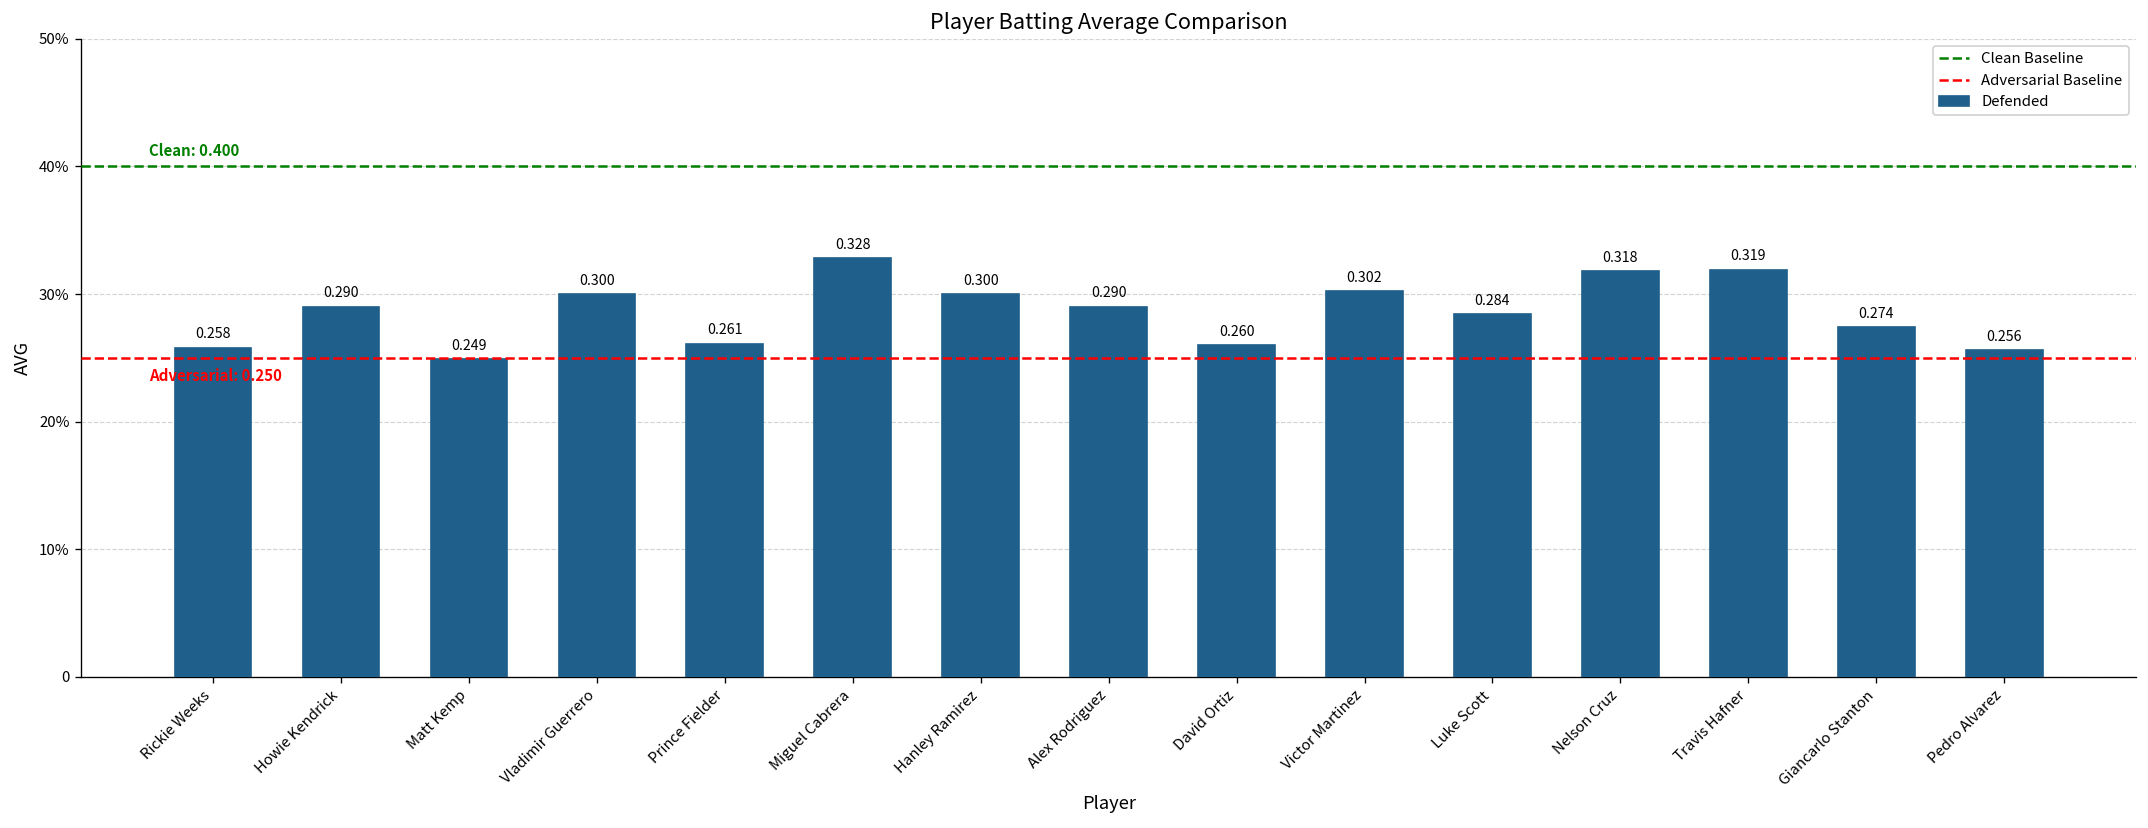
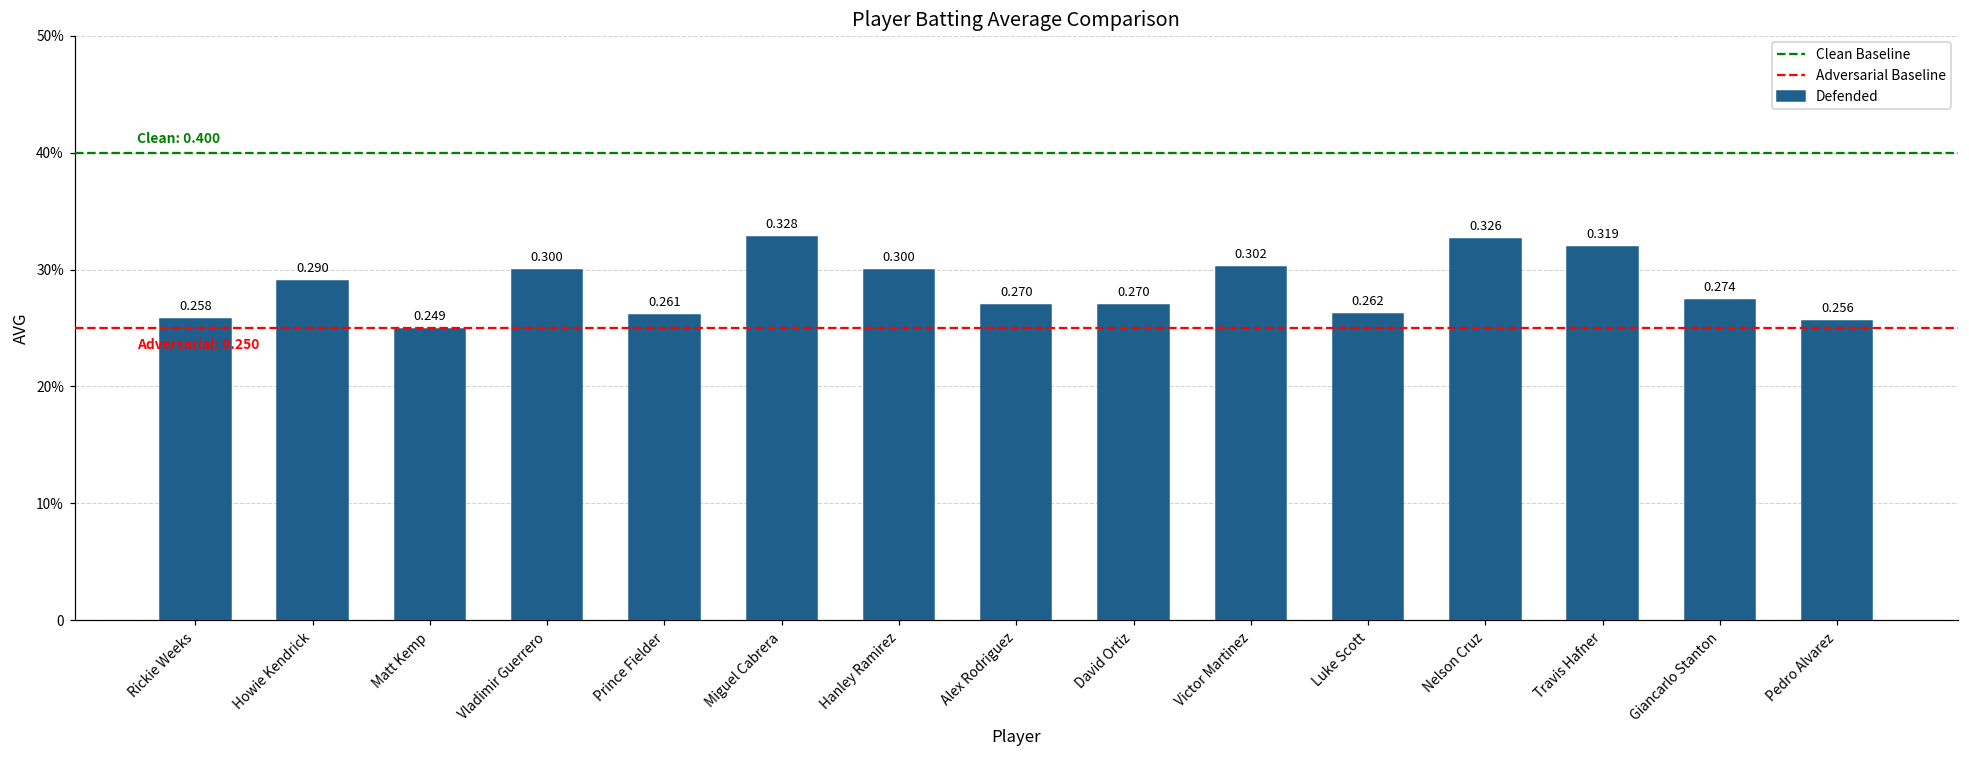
  {
    "Rickie Weeks": 0.258,
    "Howie Kendrick": 0.290,
    "Matt Kemp": 0.249,
    "Vladimir Guerrero": 0.300,
    "Prince Fielder": 0.261,
    "Miguel Cabrera": 0.328,
    "Hanley Ramirez": 0.300,
-   "Alex Rodriguez": 0.290,
-   "David Ortiz": 0.260,
+   "Alex Rodriguez": 0.270,
+   "David Ortiz": 0.270,
    "Victor Martinez": 0.302,
-   "Luke Scott": 0.284,
-   "Nelson Cruz": 0.318,
+   "Luke Scott": 0.262,
+   "Nelson Cruz": 0.326,
    "Travis Hafner": 0.319,
    "Giancarlo Stanton": 0.274,
    "Pedro Alvarez": 0.256
  }
